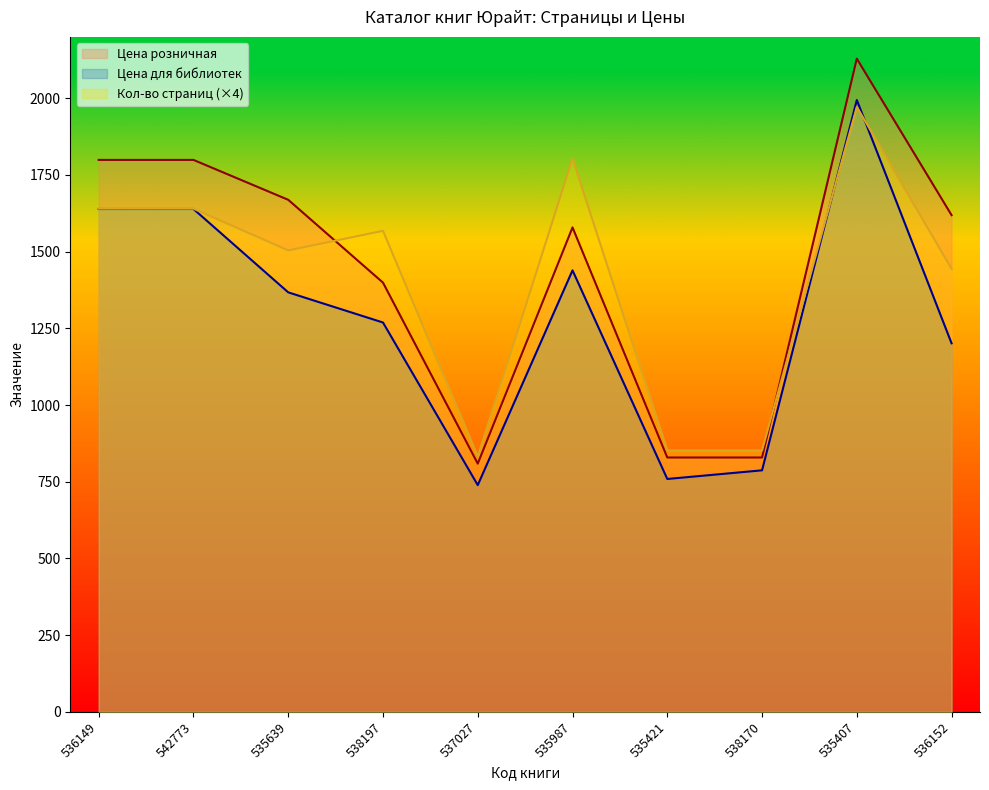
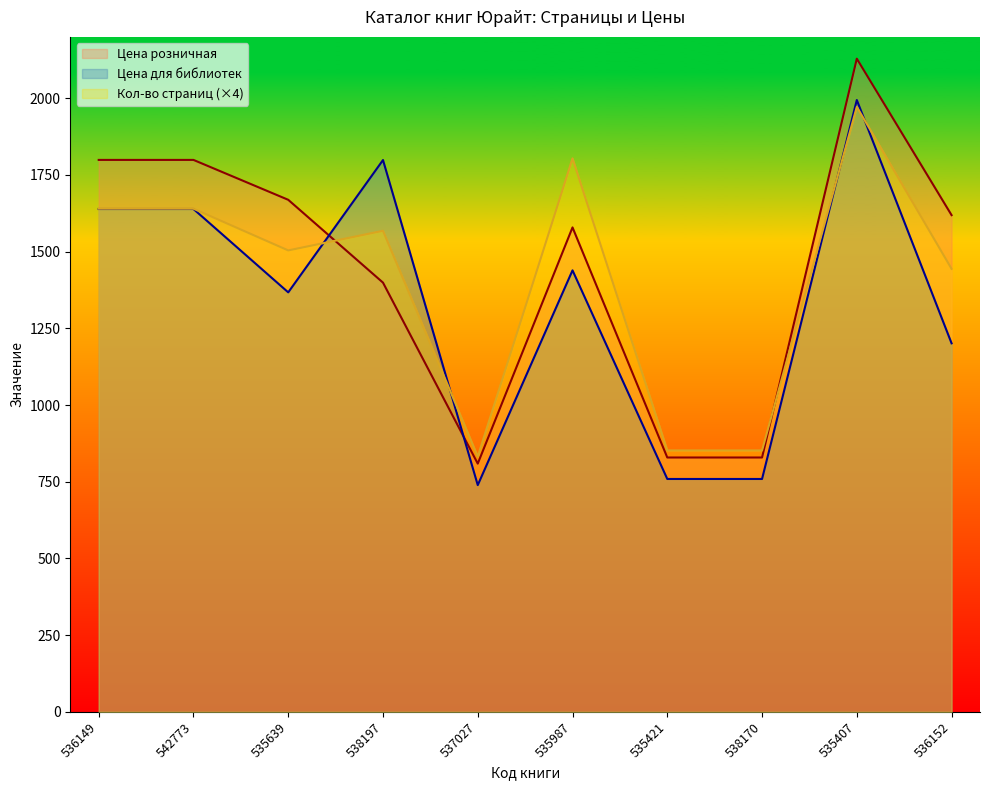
  {
    "Цена для библиотек": {
      "535639": 1370,
-     "538197": 1270,
+     "538197": 1800,
      "537027": 740,
      "535987": 1440,
      "535421": 760,
-     "538170": 790,
+     "538170": 760,
      "535407": 1990,
      "536152": 1200
    }
  }
